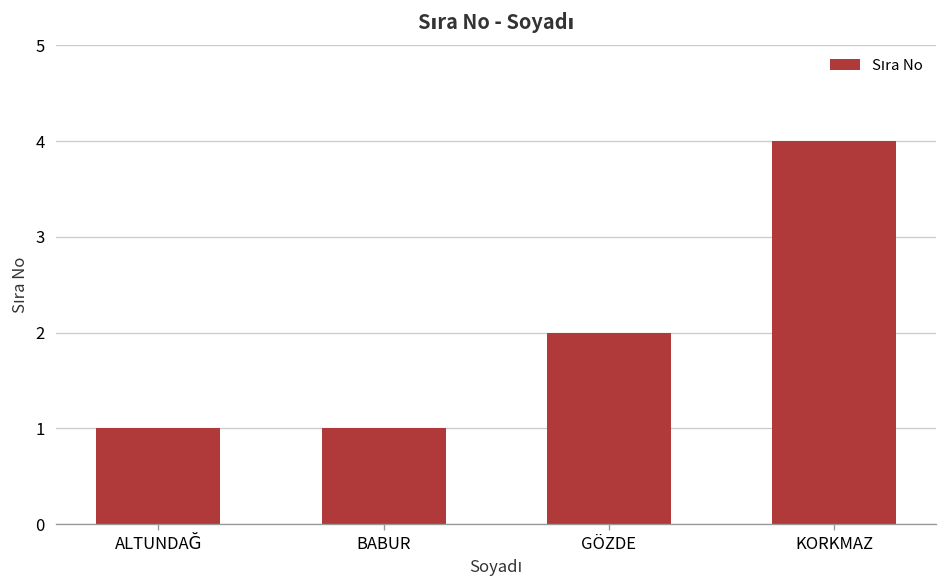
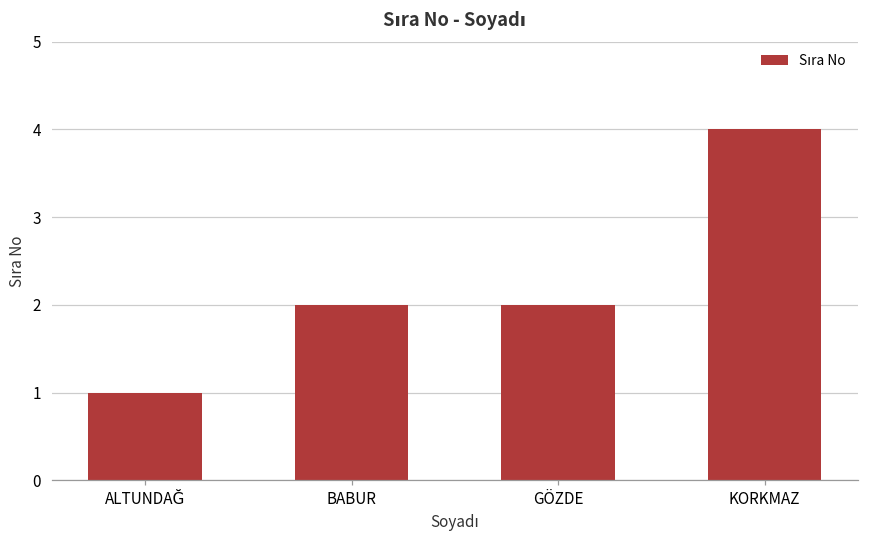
  {
    "ALTUNDAĞ": 1,
-   "BABUR": 1,
+   "BABUR": 2,
    "GÖZDE": 2,
    "KORKMAZ": 4
  }
